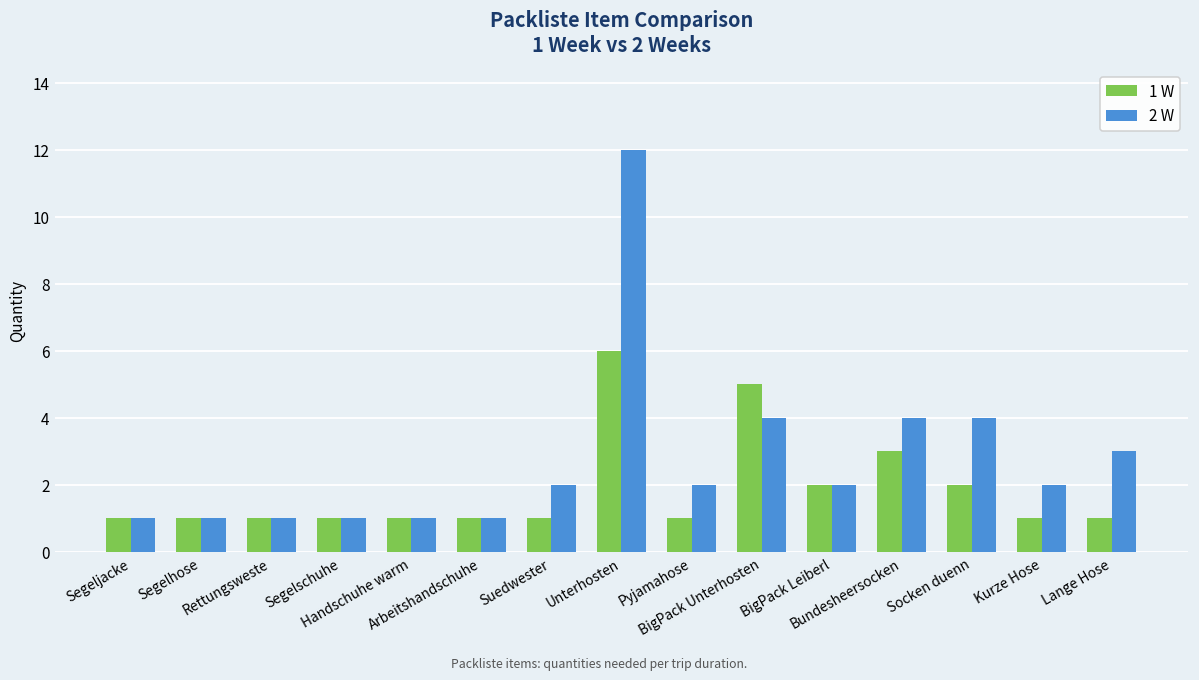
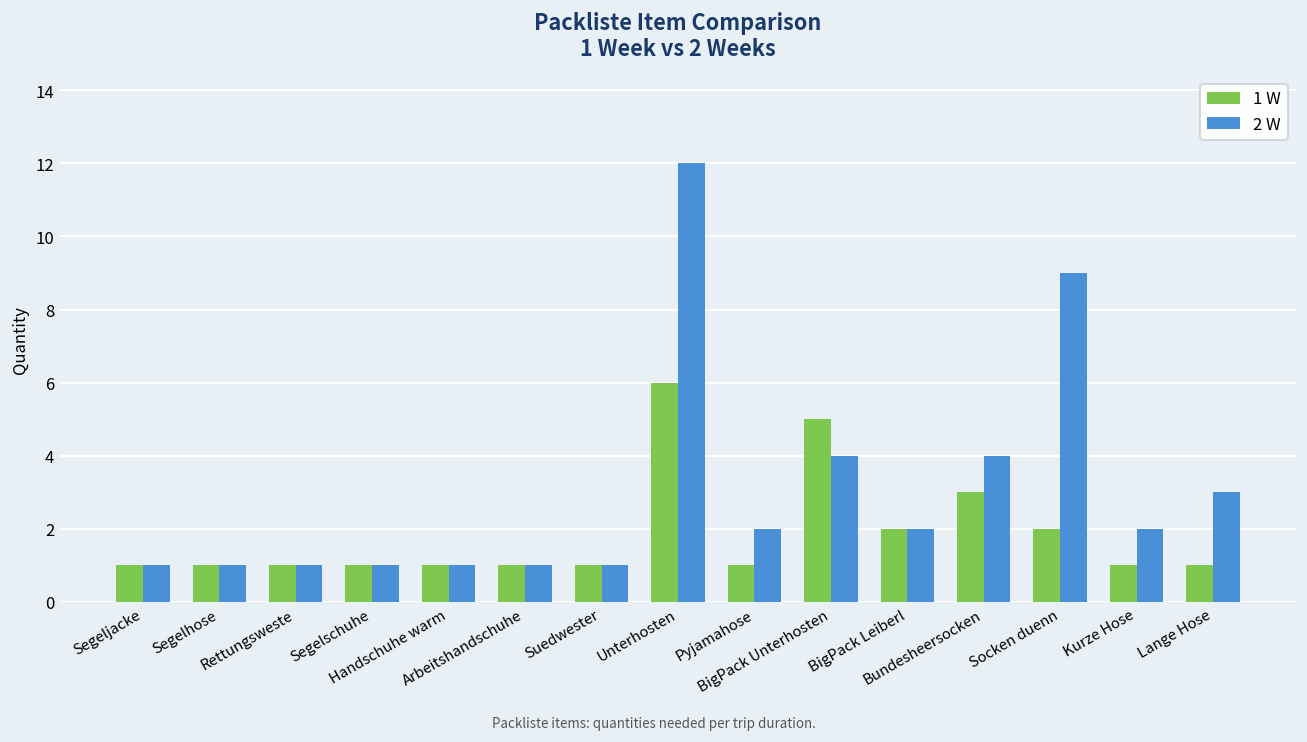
  {
    "1 W": {
      "Segeljacke": 1,
      "Segelhose": 1,
      "Rettungsweste": 1,
      "Segelschuhe": 1,
      "Handschuhe warm": 1,
      "Arbeitshandschuhe": 1,
      "Suedwester": 1,
      "Unterhosten": 6,
      "Pyjamahose": 1,
      "BigPack Unterhosten": 5,
      "BigPack Leiberl": 2,
      "Bundesheersocken": 3,
      "Socken duenn": 2,
      "Kurze Hose": 1,
      "Lange Hose": 1
    },
    "2 W": {
      "Segeljacke": 1,
      "Segelhose": 1,
      "Rettungsweste": 1,
      "Segelschuhe": 1,
      "Handschuhe warm": 1,
      "Arbeitshandschuhe": 1,
-     "Suedwester": 2,
+     "Suedwester": 1,
      "Unterhosten": 12,
      "Pyjamahose": 2,
      "BigPack Unterhosten": 4,
      "BigPack Leiberl": 2,
      "Bundesheersocken": 4,
-     "Socken duenn": 4,
+     "Socken duenn": 9,
      "Kurze Hose": 2,
      "Lange Hose": 3
    }
  }
